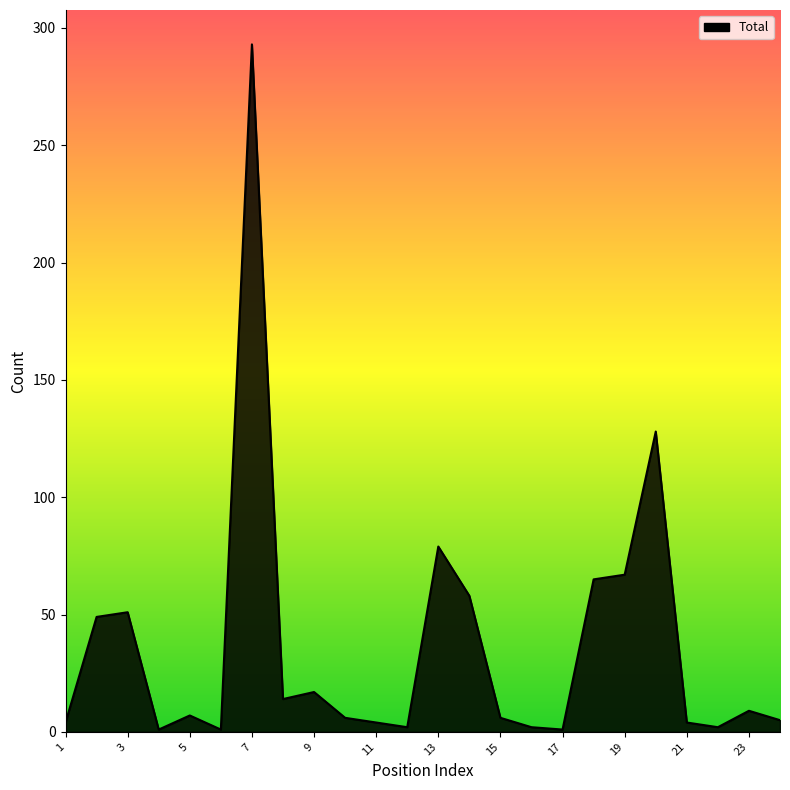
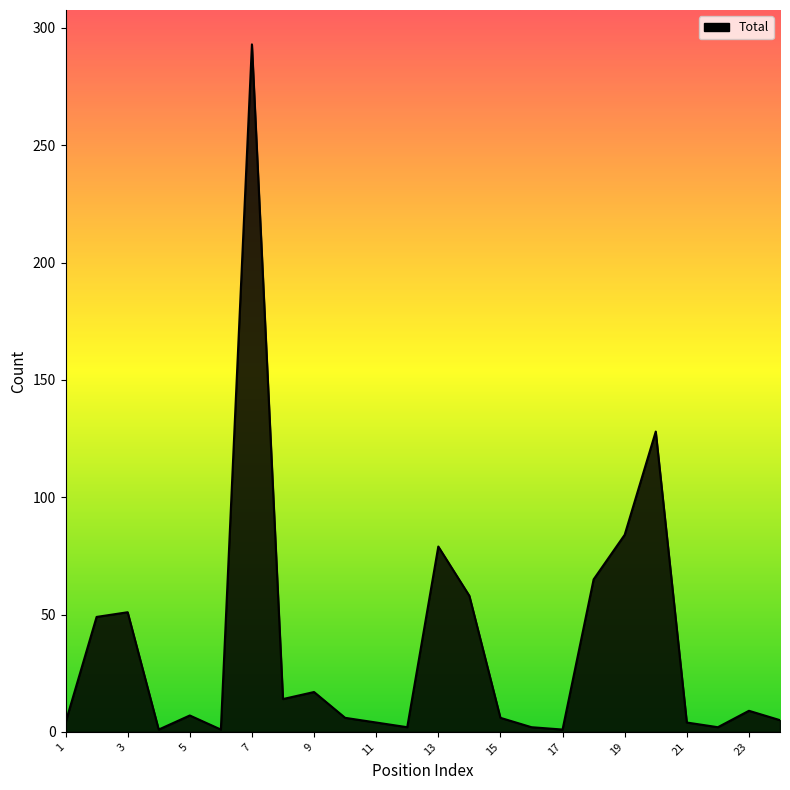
  {
    "1": 4,
    "3": 51,
    "5": 7,
    "7": 293,
    "9": 17,
    "11": 4,
    "13": 79,
    "15": 6,
    "17": 1,
-   "19": 67,
+   "19": 84,
    "21": 4,
    "23": 9
  }
